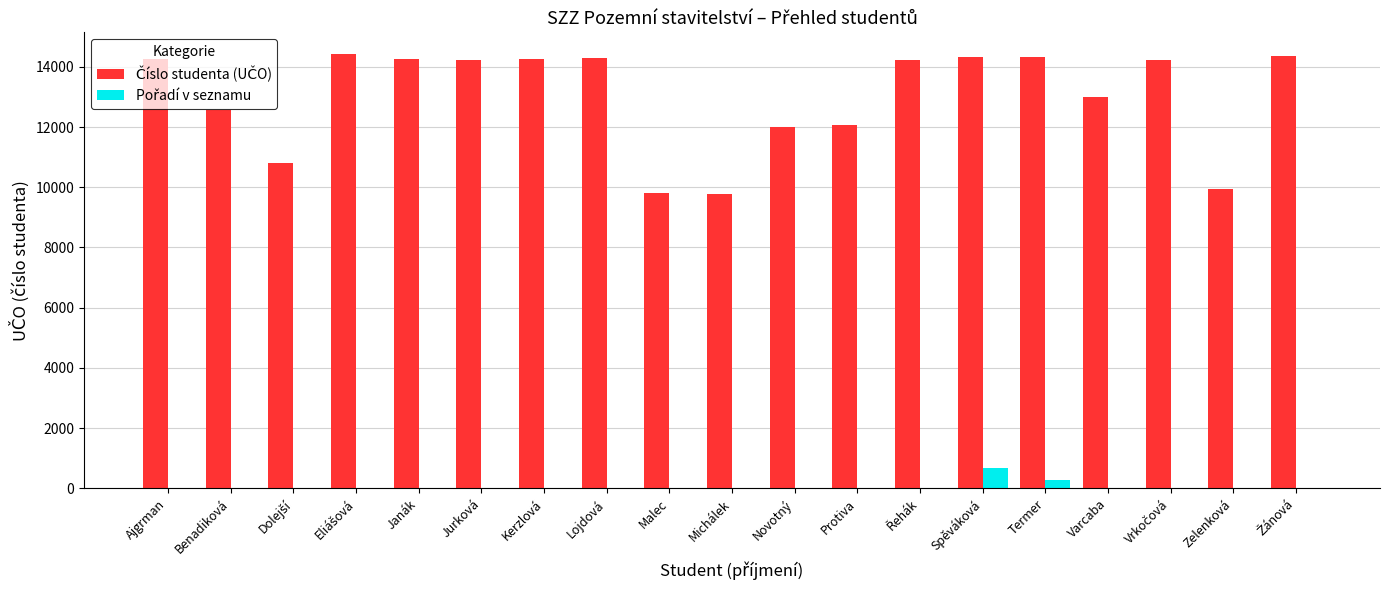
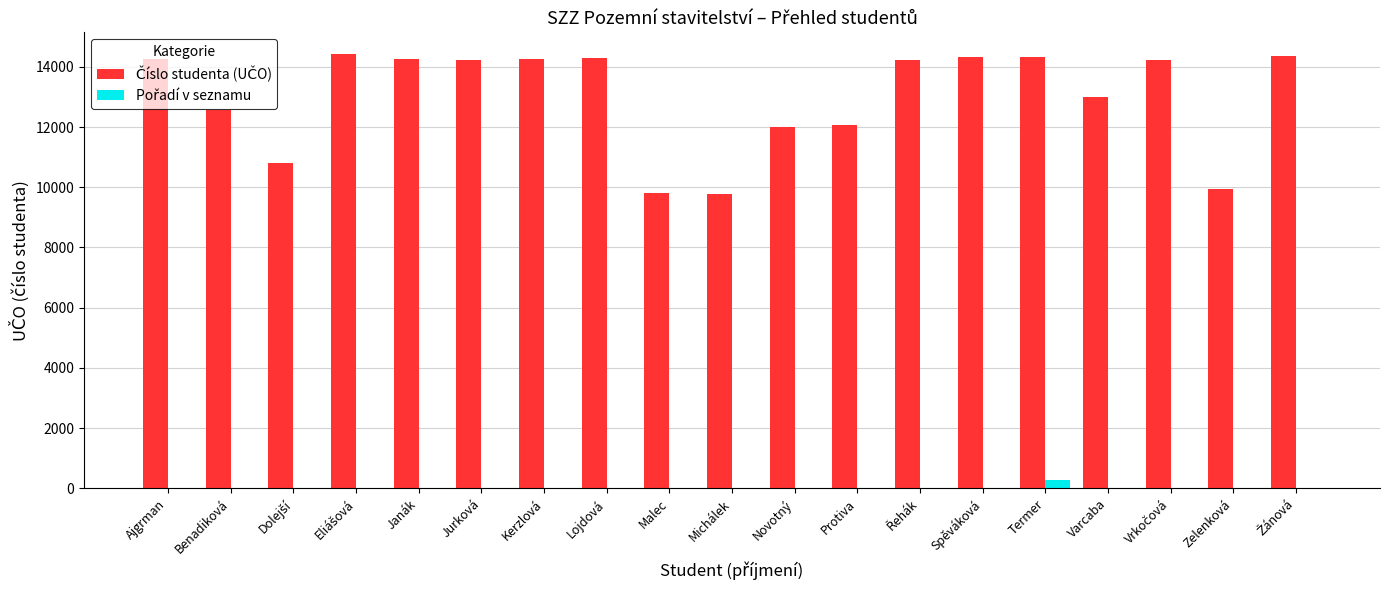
  {
    "Číslo studenta (UČO)": {
      "Benadiková": 12600,
      "Dolejší": 10800,
      "Eliášová": 14400,
      "Janák": 14300,
      "Jurková": 14200,
      "Kerzlová": 14300,
      "Lojdová": 14300,
      "Malec": 9800,
      "Michálek": 9800,
      "Novotný": 12000,
      "Protiva": 12100,
      "Řehák": 14200,
      "Spěváková": 14300,
      "Termer": 14300,
      "Varcaba": 13000,
      "Vrkočová": 14200,
      "Zelenková": 9900,
      "Žánová": 14300
    },
    "Pořadí v seznamu": {
-     "Spěváková": 700,
+     "Spěváková": 0,
      "Termer": 300
    }
  }
